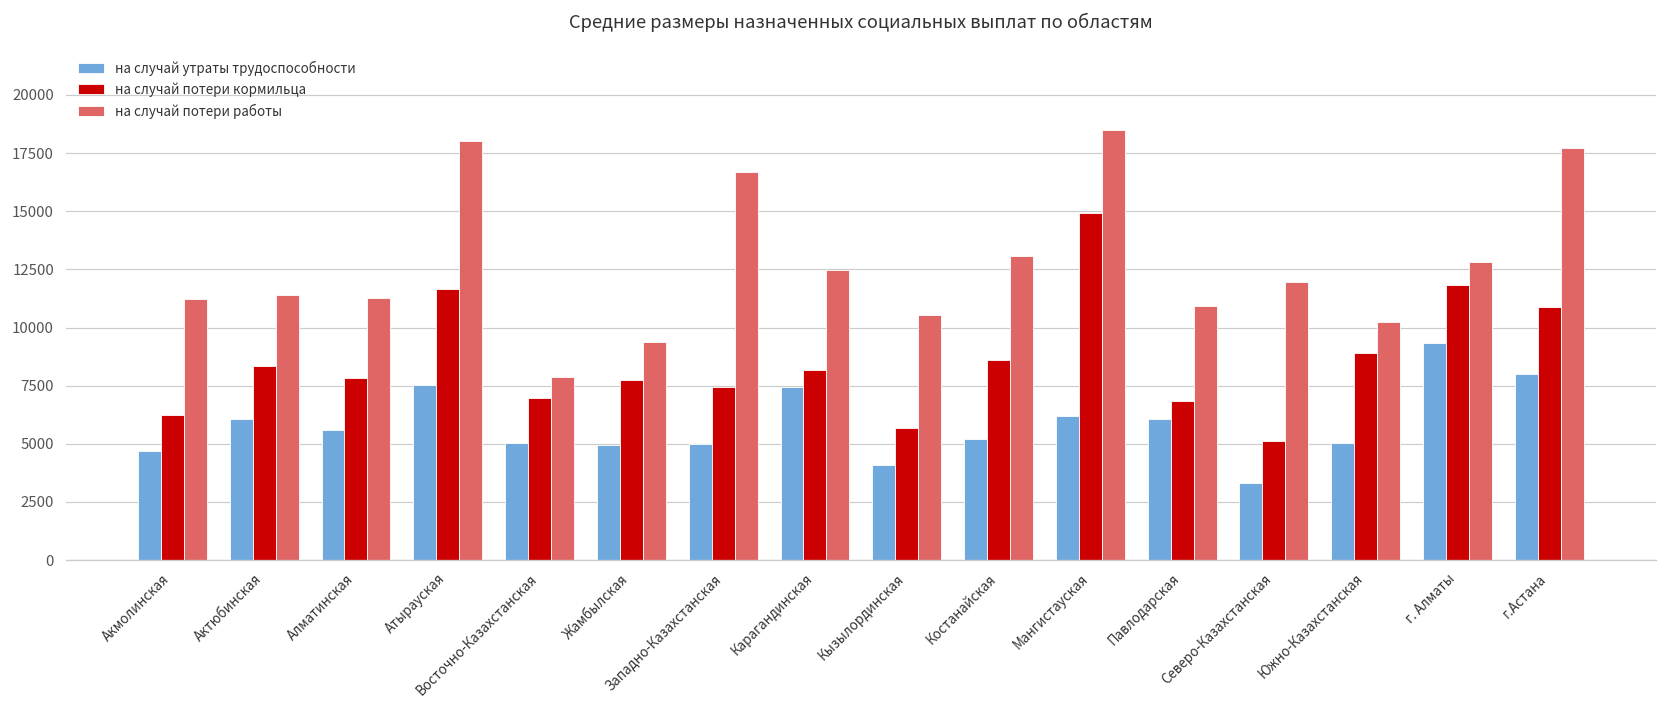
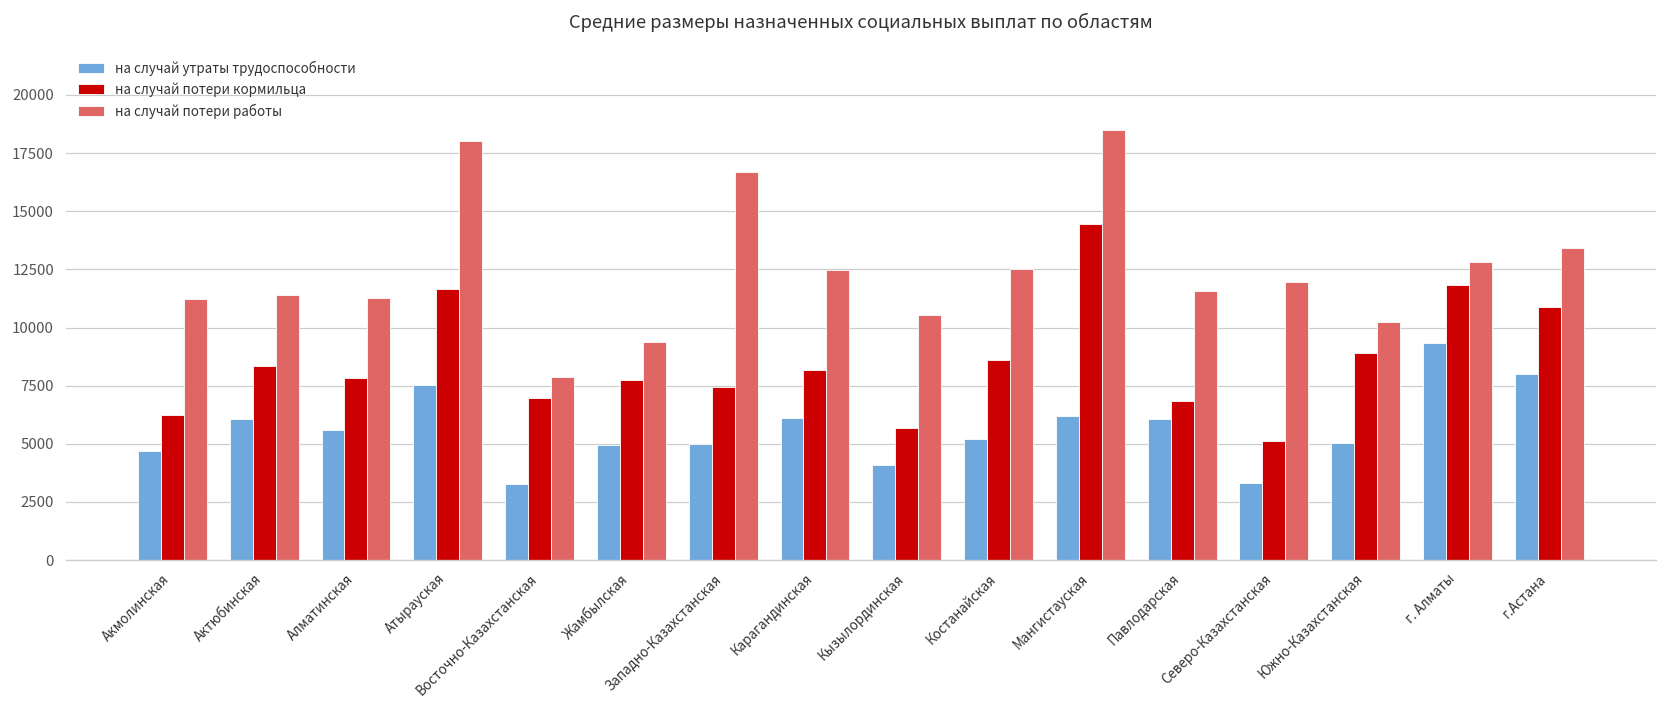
  {
    "на случай утраты трудоспособности": {
      "Акмолинская": 4700,
      "Актюбинская": 6100,
      "Алматинская": 5600,
      "Атырауская": 7500,
-     "Восточно-Казахстанская": 5000,
+     "Восточно-Казахстанская": 3300,
      "Жамбылская": 4900,
      "Западно-Казахстанская": 5000,
-     "Карагандинская": 7500,
+     "Карагандинская": 6100,
      "Кызылординская": 4100,
      "Костанайская": 5200,
      "Мангистауская": 6200,
      "Павлодарская": 6100,
      "Северо-Казахстанская": 3300,
      "Южно-Казахстанская": 5000,
      "г. Алматы": 9300,
      "г.Астана": 8000
    },
    "на случай потери кормильца": {
      "Акмолинская": 6200,
      "Актюбинская": 8400,
      "Алматинская": 7800,
      "Атырауская": 11700,
      "Восточно-Казахстанская": 7000,
      "Жамбылская": 7700,
      "Западно-Казахстанская": 7400,
      "Карагандинская": 8200,
      "Кызылординская": 5700,
      "Костанайская": 8600,
-     "Мангистауская": 14900,
+     "Мангистауская": 14500,
      "Павлодарская": 6800,
      "Северо-Казахстанская": 5100,
      "Южно-Казахстанская": 8900,
      "г. Алматы": 11800,
      "г.Астана": 10900
    },
    "на случай потери работы": {
      "Акмолинская": 11200,
      "Актюбинская": 11400,
      "Алматинская": 11300,
      "Атырауская": 18000,
      "Восточно-Казахстанская": 7900,
      "Жамбылская": 9400,
      "Западно-Казахстанская": 16700,
      "Карагандинская": 12500,
      "Кызылординская": 10600,
-     "Костанайская": 13100,
+     "Костанайская": 12500,
      "Мангистауская": 18500,
-     "Павлодарская": 10900,
+     "Павлодарская": 11600,
      "Северо-Казахстанская": 11900,
      "Южно-Казахстанская": 10200,
      "г. Алматы": 12800,
-     "г.Астана": 17700
+     "г.Астана": 13400
    }
  }
